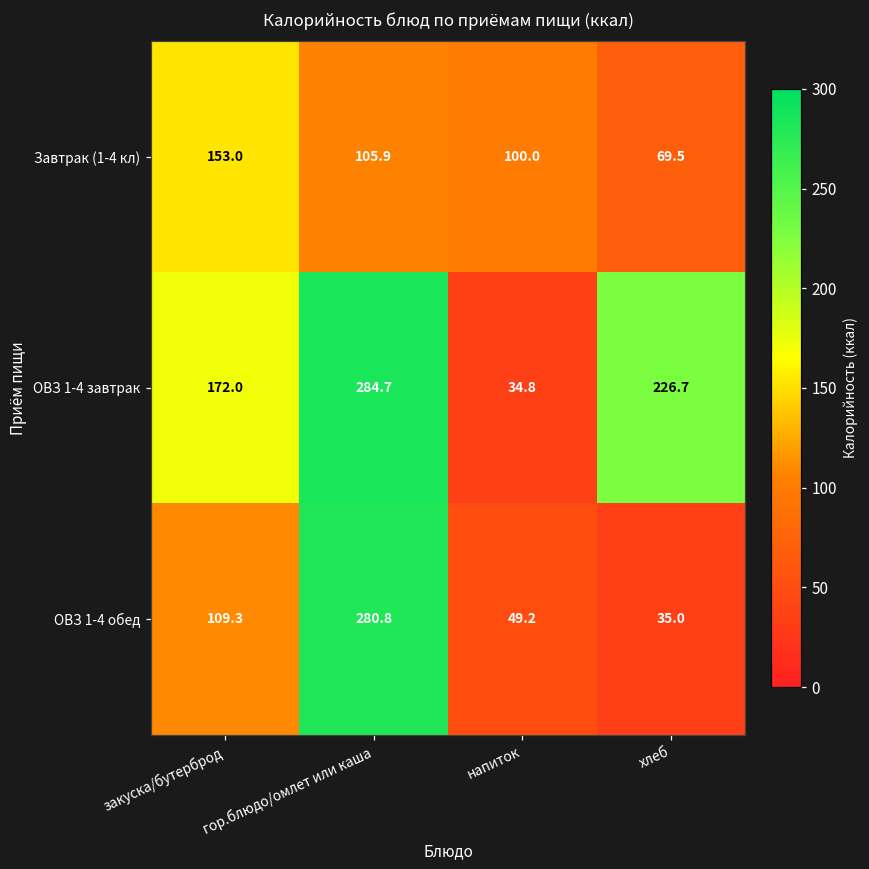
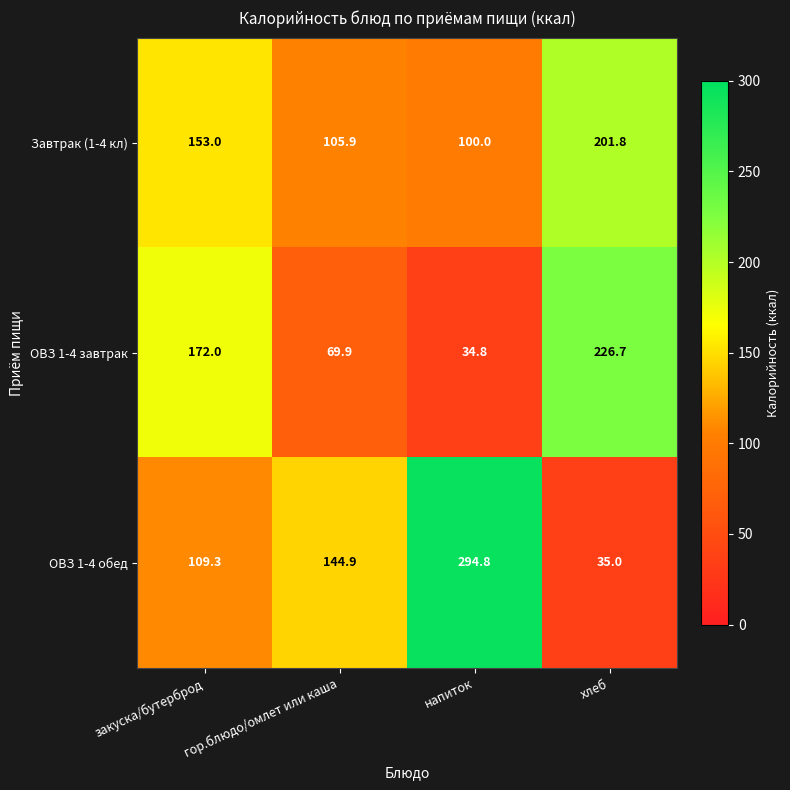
  {
    "Завтрак (1-4 кл)": {
      "закуска/бутерброд": 153.0,
      "гор.блюдо/омлет или каша": 105.9,
      "напиток": 100.0,
-     "хлеб": 69.5
+     "хлеб": 201.8
    },
    "ОВЗ 1-4 завтрак": {
      "закуска/бутерброд": 172.0,
-     "гор.блюдо/омлет или каша": 284.7,
+     "гор.блюдо/омлет или каша": 69.9,
      "напиток": 34.8,
      "хлеб": 226.7
    },
    "ОВЗ 1-4 обед": {
      "закуска/бутерброд": 109.3,
-     "гор.блюдо/омлет или каша": 280.8,
-     "напиток": 49.2,
+     "гор.блюдо/омлет или каша": 144.9,
+     "напиток": 294.8,
      "хлеб": 35.0
    }
  }
